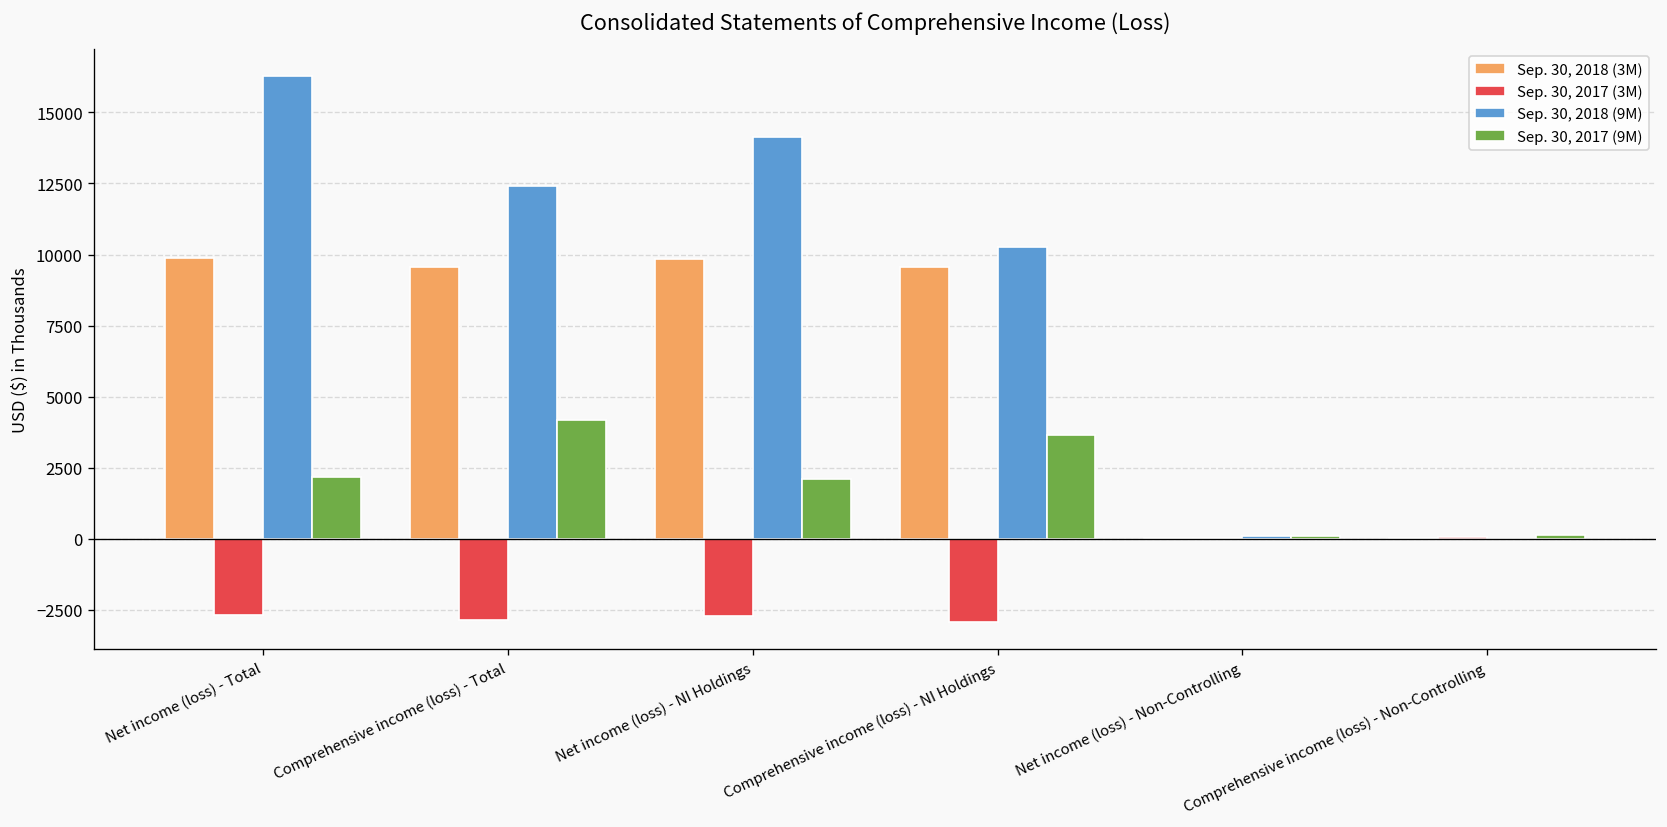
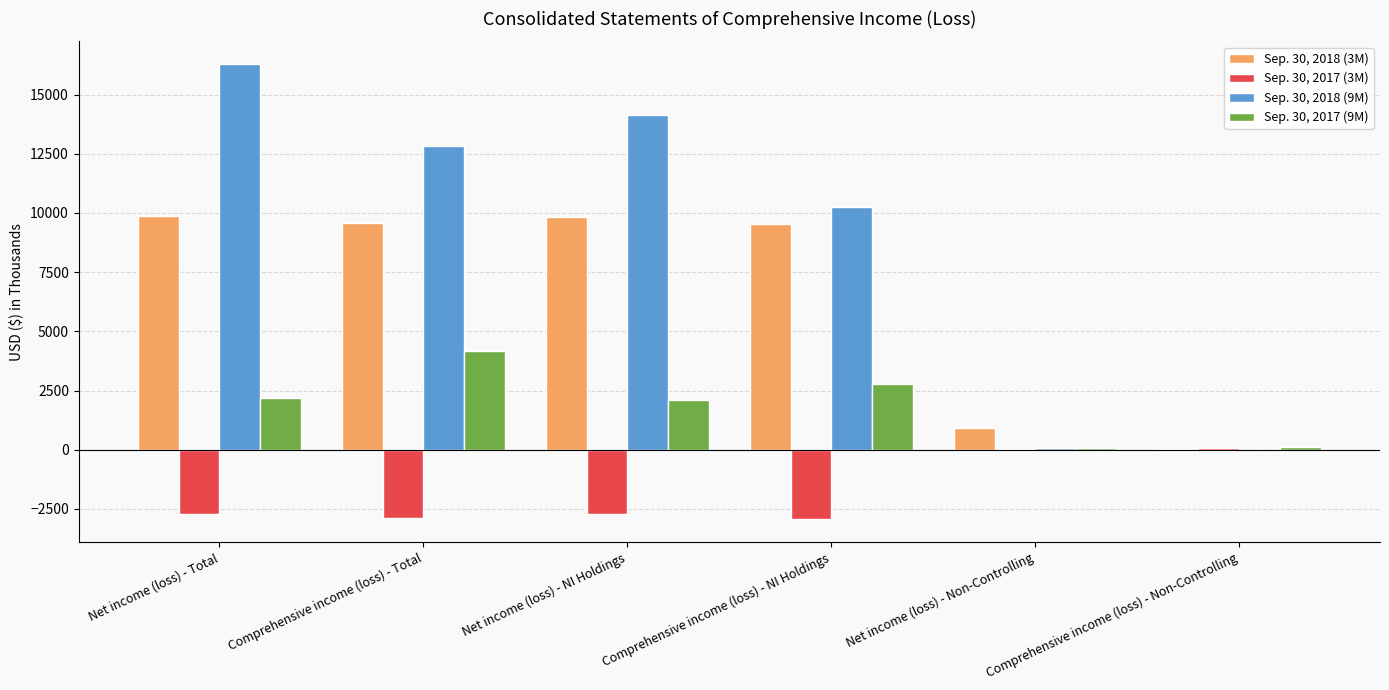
  {
    "Sep. 30, 2018 (3M)": {
      "Net income (loss) - Total": 9900,
      "Comprehensive income (loss) - Total": 9600,
      "Net income (loss) - NI Holdings": 9800,
      "Comprehensive income (loss) - NI Holdings": 9500,
-     "Net income (loss) - Non-Controlling": 0
+     "Net income (loss) - Non-Controlling": 900
    },
    "Sep. 30, 2017 (3M)": {
      "Net income (loss) - Total": -2700,
      "Comprehensive income (loss) - Total": -2900,
      "Net income (loss) - NI Holdings": -2700,
      "Comprehensive income (loss) - NI Holdings": -2900
    },
    "Sep. 30, 2018 (9M)": {
      "Net income (loss) - Total": 16300,
-     "Comprehensive income (loss) - Total": 12400,
+     "Comprehensive income (loss) - Total": 12800,
      "Net income (loss) - NI Holdings": 14100,
      "Comprehensive income (loss) - NI Holdings": 10300
    },
    "Sep. 30, 2017 (9M)": {
      "Net income (loss) - Total": 2200,
      "Comprehensive income (loss) - Total": 4200,
      "Net income (loss) - NI Holdings": 2100,
-     "Comprehensive income (loss) - NI Holdings": 3700,
+     "Comprehensive income (loss) - NI Holdings": 2800,
      "Comprehensive income (loss) - Non-Controlling": 100
    }
  }
